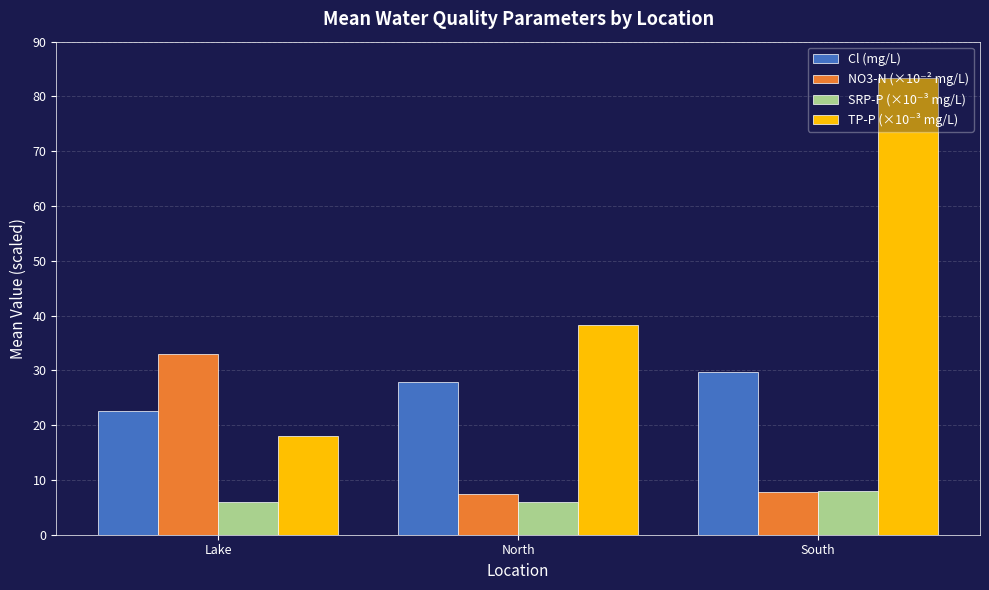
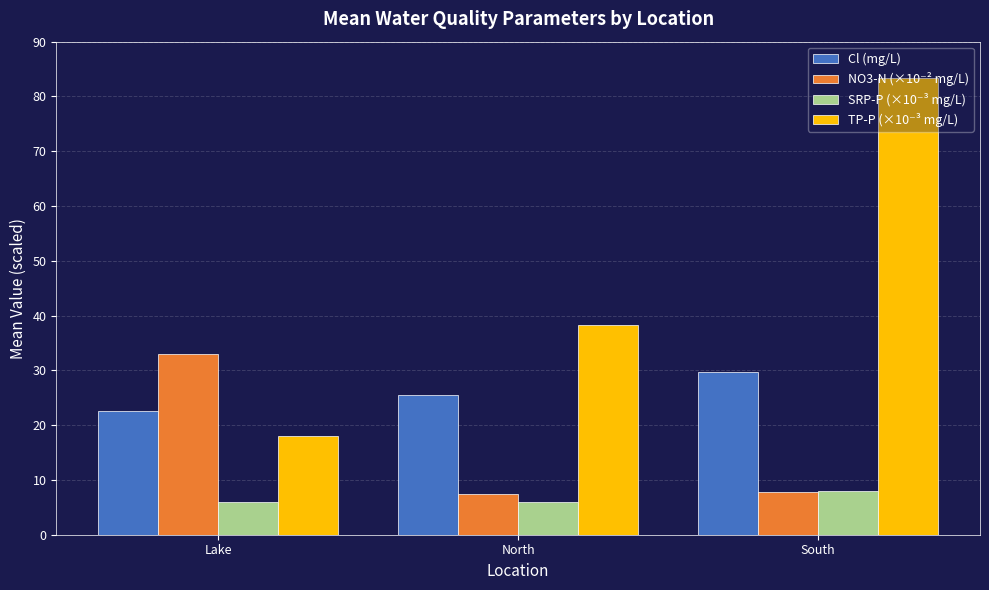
  {
    "Cl (mg/L)": {
      "Lake": 23,
-     "North": 28,
+     "North": 25,
      "South": 30
    },
    "NO3-N (×10⁻² mg/L)": {
      "Lake": 33,
      "North": 7,
      "South": 8
    },
    "SRP-P (×10⁻³ mg/L)": {
      "Lake": 6,
      "North": 6,
      "South": 8
    },
    "TP-P (×10⁻³ mg/L)": {
      "Lake": 18,
      "North": 38
    }
  }
